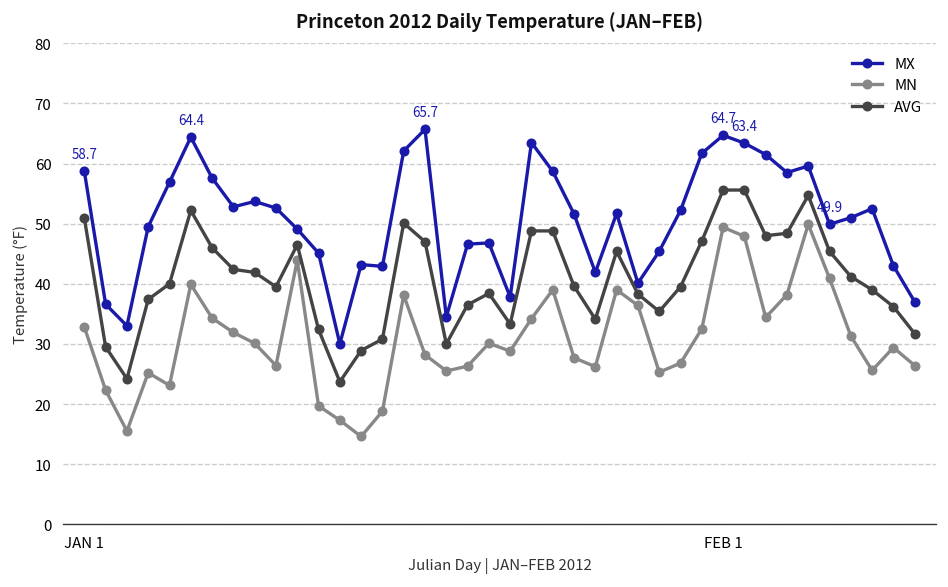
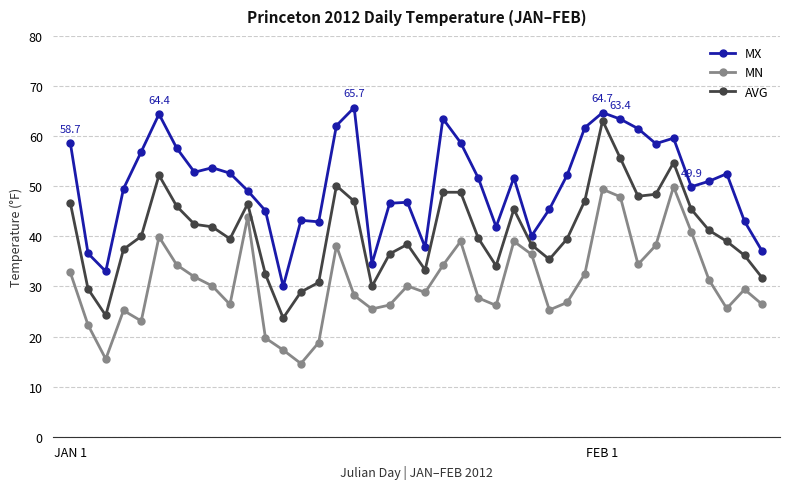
  {
    "MX": {
      "JAN 1": 58.7,
      "FEB 1": 64.7
    },
    "MN": {
      "JAN 1": 33,
      "FEB 1": 49
    },
    "AVG": {
-     "JAN 1": 51,
-     "FEB 1": 56
+     "JAN 1": 47,
+     "FEB 1": 63
    }
  }
